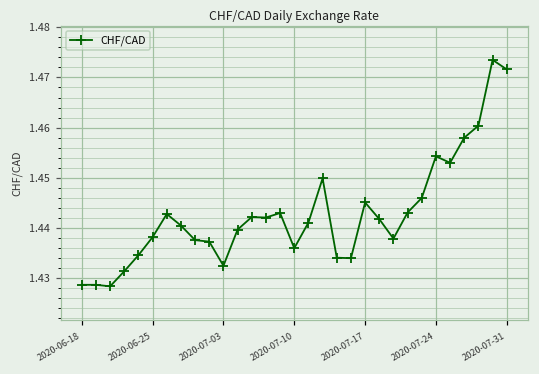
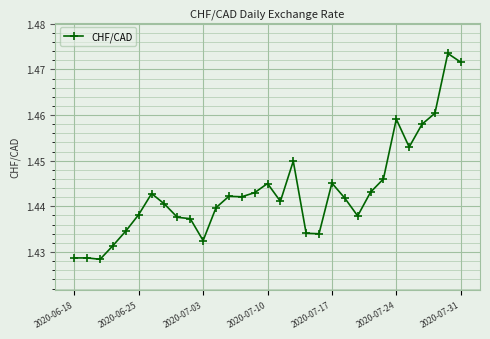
  {
    "2020-06-18": 1.429,
    "2020-06-25": 1.438,
    "2020-07-03": 1.433,
-   "2020-07-10": 1.436,
+   "2020-07-10": 1.445,
    "2020-07-17": 1.445,
-   "2020-07-24": 1.454,
+   "2020-07-24": 1.459,
    "2020-07-31": 1.472
  }
